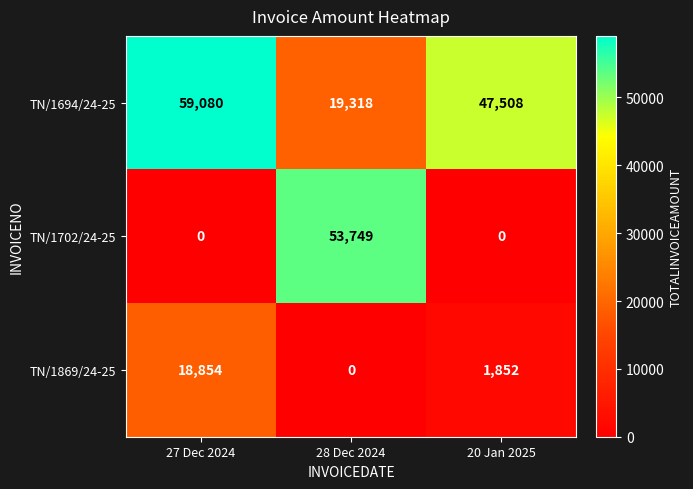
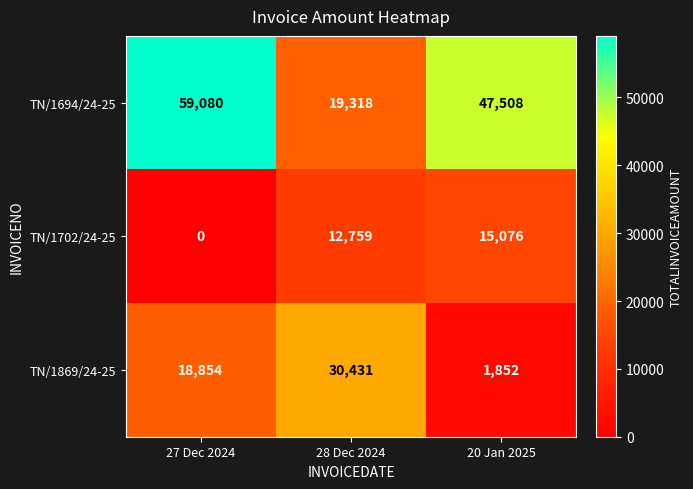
  {
    "TN/1694/24-25": {
      "27 Dec 2024": "59,080",
      "28 Dec 2024": "19,318",
      "20 Jan 2025": "47,508"
    },
    "TN/1702/24-25": {
      "27 Dec 2024": "0",
-     "28 Dec 2024": "53,749",
-     "20 Jan 2025": "0"
+     "28 Dec 2024": "12,759",
+     "20 Jan 2025": "15,076"
    },
    "TN/1869/24-25": {
      "27 Dec 2024": "18,854",
-     "28 Dec 2024": "0",
+     "28 Dec 2024": "30,431",
      "20 Jan 2025": "1,852"
    }
  }
